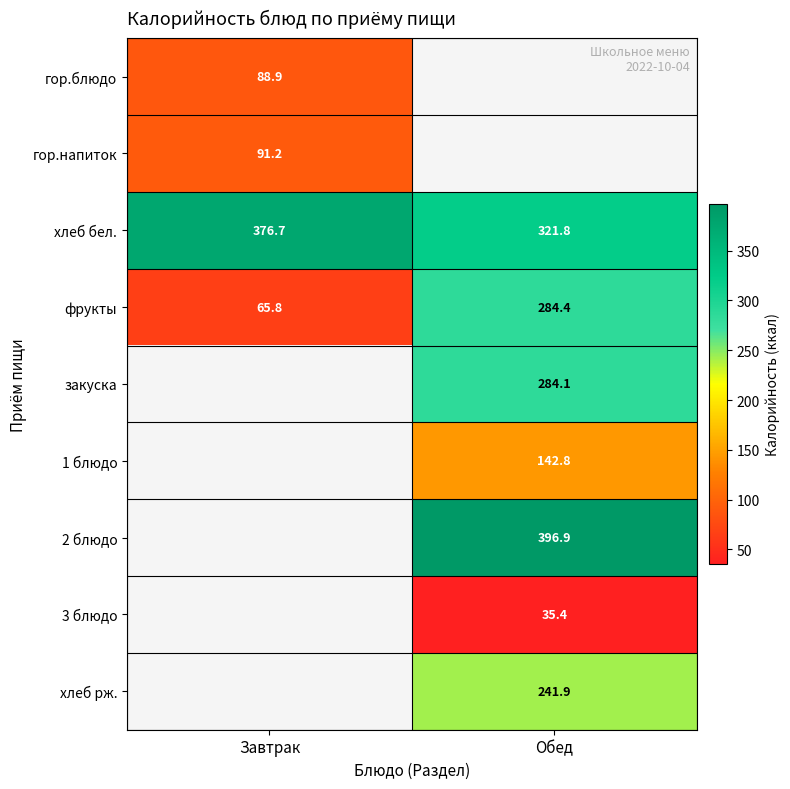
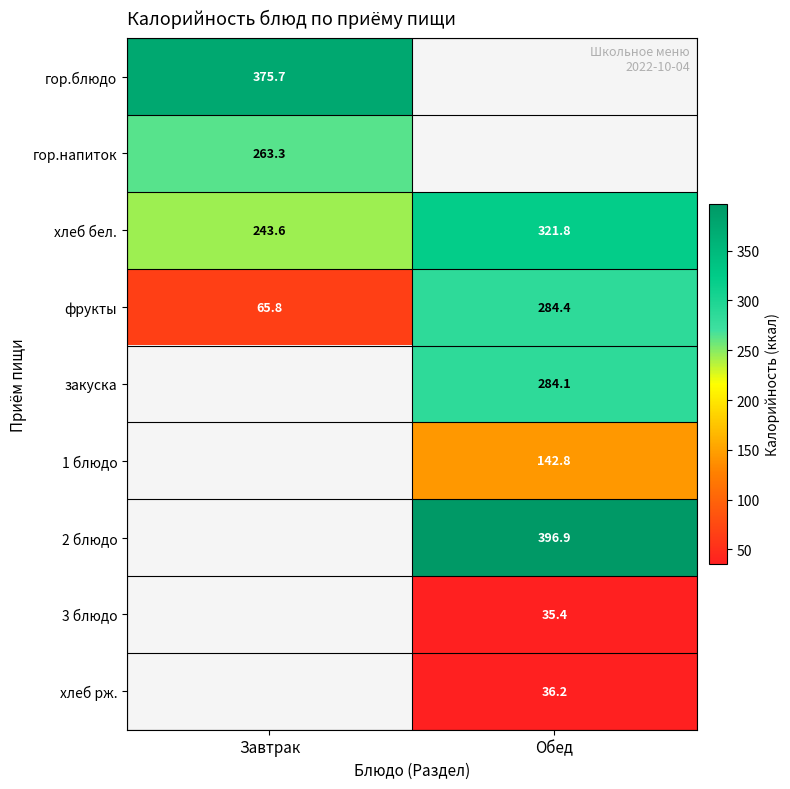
  {
    "гор.блюдо": {
-     "Завтрак": 88.9
+     "Завтрак": 375.7
    },
    "гор.напиток": {
-     "Завтрак": 91.2
+     "Завтрак": 263.3
    },
    "хлеб бел.": {
-     "Завтрак": 376.7,
+     "Завтрак": 243.6,
      "Обед": 321.8
    },
    "фрукты": {
      "Завтрак": 65.8,
      "Обед": 284.4
    },
    "закуска": {
      "Обед": 284.1
    },
    "1 блюдо": {
      "Обед": 142.8
    },
    "2 блюдо": {
      "Обед": 396.9
    },
    "3 блюдо": {
      "Обед": 35.4
    },
    "хлеб рж.": {
-     "Обед": 241.9
+     "Обед": 36.2
    }
  }
